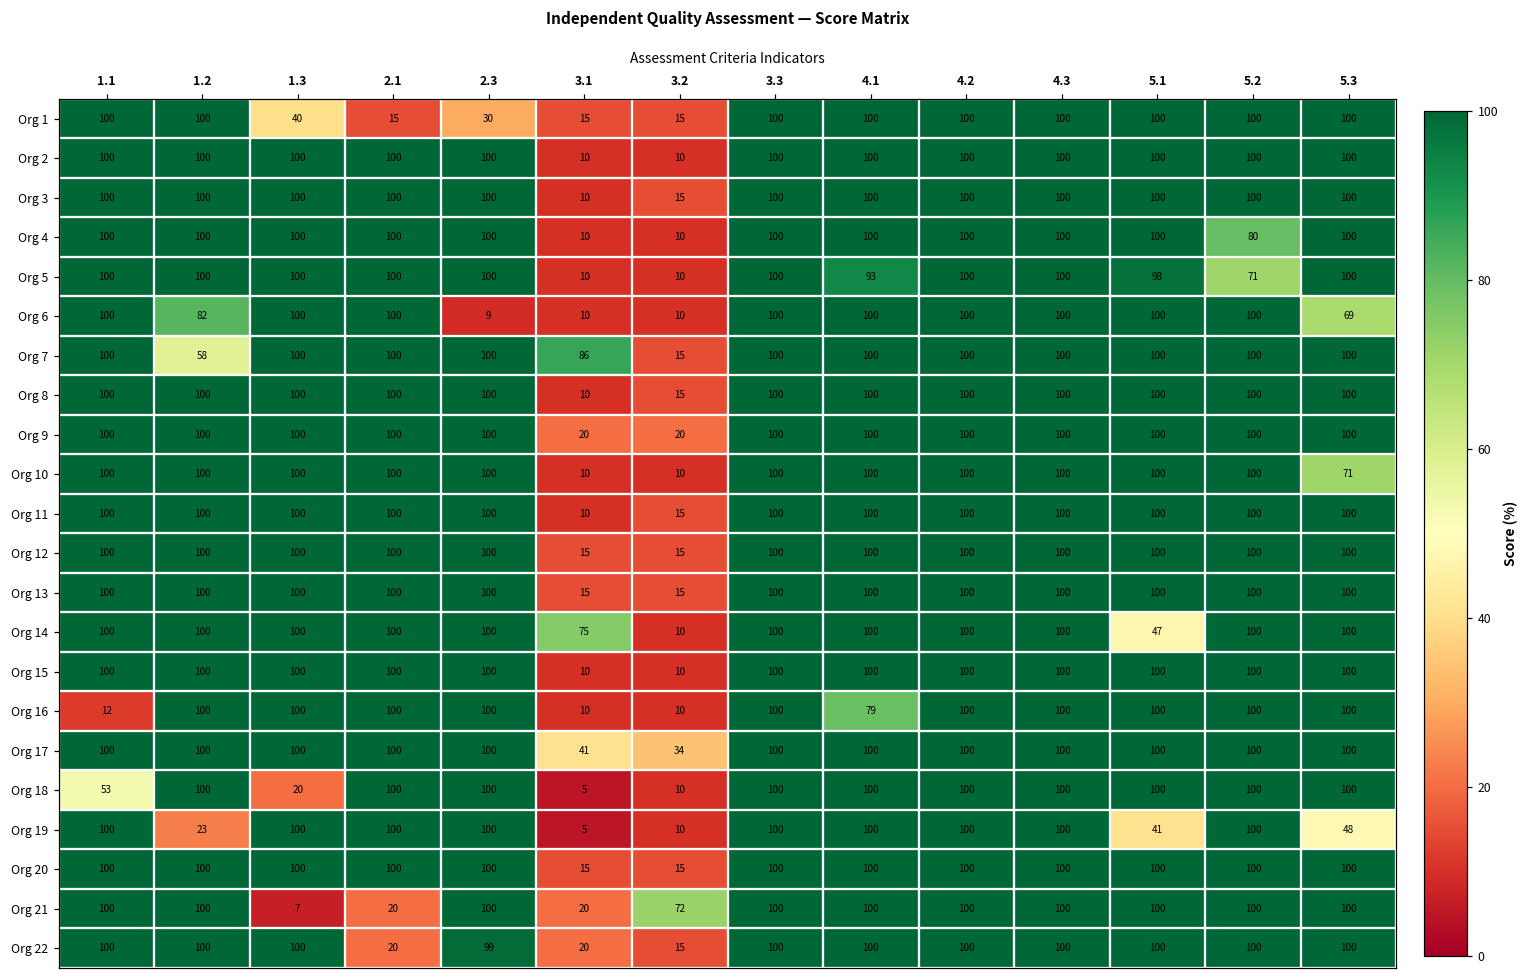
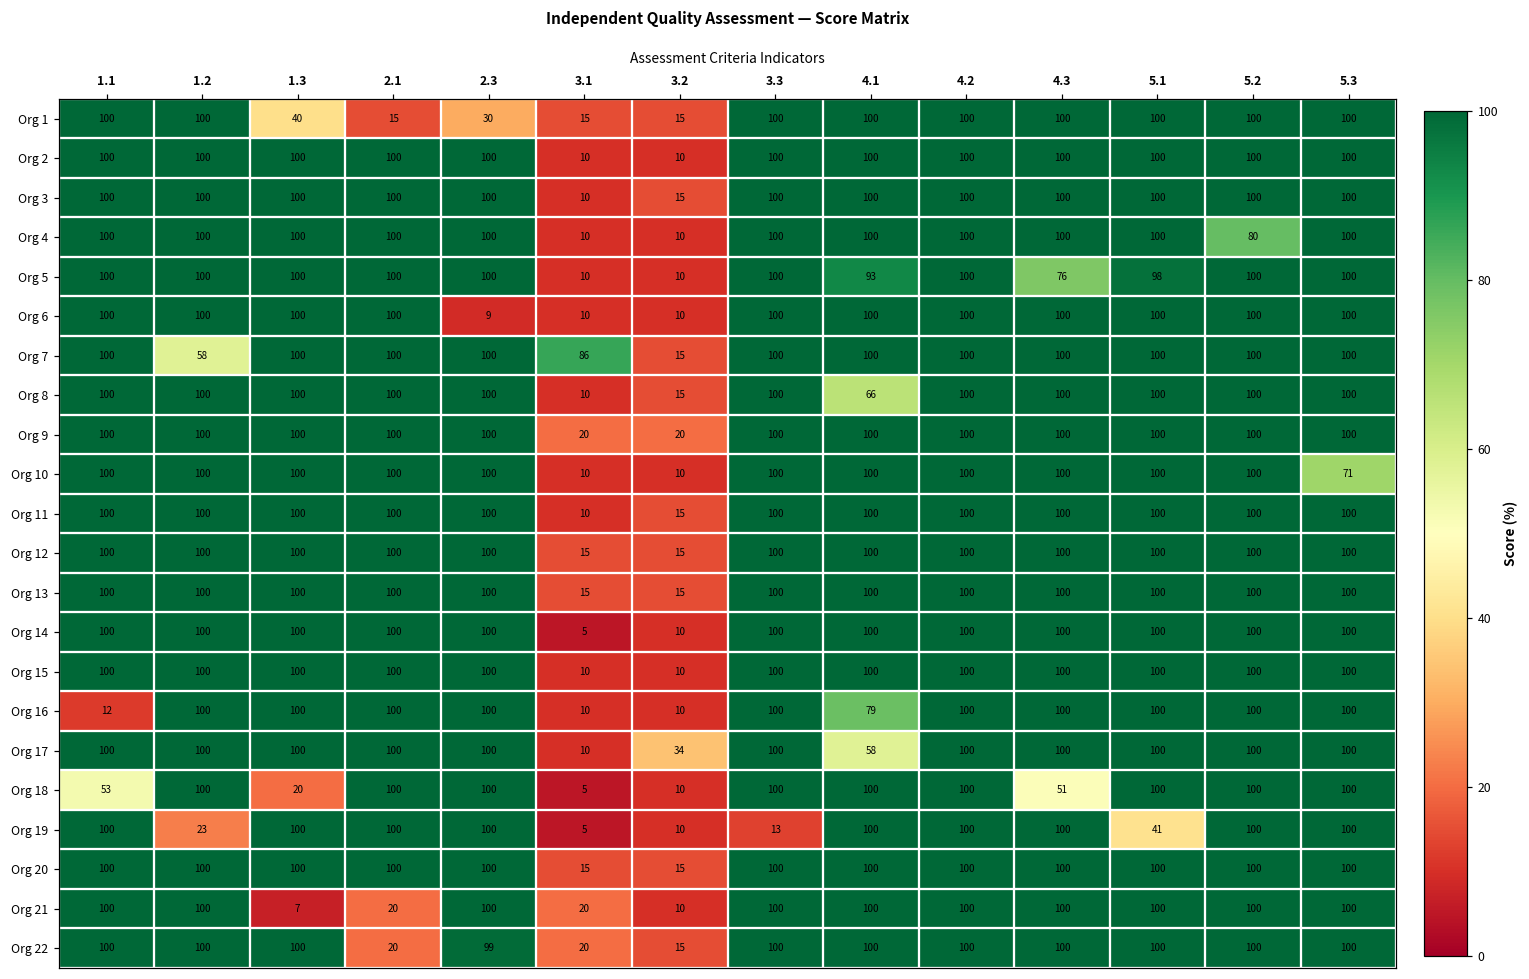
  {
    "Org 5": {
      "1.1": 100,
      "1.2": 100,
      "1.3": 100,
      "2.1": 100,
      "2.3": 100,
      "3.1": 10,
      "3.2": 10,
      "3.3": 100,
      "4.1": 93,
      "4.2": 100,
-     "4.3": 100,
+     "4.3": 76,
      "5.1": 98,
-     "5.2": 71,
+     "5.2": 100,
      "5.3": 100
    },
    "Org 6": {
      "1.1": 100,
-     "1.2": 82,
+     "1.2": 100,
      "1.3": 100,
      "2.1": 100,
      "2.3": 9,
      "3.1": 10,
      "3.2": 10,
      "3.3": 100,
      "4.1": 100,
      "4.2": 100,
      "4.3": 100,
      "5.1": 100,
      "5.2": 100,
-     "5.3": 69
+     "5.3": 100
    },
    "Org 8": {
      "1.1": 100,
      "1.2": 100,
      "1.3": 100,
      "2.1": 100,
      "2.3": 100,
      "3.1": 10,
      "3.2": 15,
      "3.3": 100,
-     "4.1": 100,
+     "4.1": 66,
      "4.2": 100,
      "4.3": 100,
      "5.1": 100,
      "5.2": 100,
      "5.3": 100
    },
    "Org 14": {
      "1.1": 100,
      "1.2": 100,
      "1.3": 100,
      "2.1": 100,
      "2.3": 100,
-     "3.1": 75,
+     "3.1": 5,
      "3.2": 10,
      "3.3": 100,
      "4.1": 100,
      "4.2": 100,
      "4.3": 100,
-     "5.1": 47,
+     "5.1": 100,
      "5.2": 100,
      "5.3": 100
    },
    "Org 17": {
      "1.1": 100,
      "1.2": 100,
      "1.3": 100,
      "2.1": 100,
      "2.3": 100,
-     "3.1": 41,
+     "3.1": 10,
      "3.2": 34,
      "3.3": 100,
-     "4.1": 100,
+     "4.1": 58,
      "4.2": 100,
      "4.3": 100,
      "5.1": 100,
      "5.2": 100,
      "5.3": 100
    },
    "Org 18": {
      "1.1": 53,
      "1.2": 100,
      "1.3": 20,
      "2.1": 100,
      "2.3": 100,
      "3.1": 5,
      "3.2": 10,
      "3.3": 100,
      "4.1": 100,
      "4.2": 100,
-     "4.3": 100,
+     "4.3": 51,
      "5.1": 100,
      "5.2": 100,
      "5.3": 100
    },
    "Org 19": {
      "1.1": 100,
      "1.2": 23,
      "1.3": 100,
      "2.1": 100,
      "2.3": 100,
      "3.1": 5,
      "3.2": 10,
-     "3.3": 100,
+     "3.3": 13,
      "4.1": 100,
      "4.2": 100,
      "4.3": 100,
      "5.1": 41,
      "5.2": 100,
-     "5.3": 48
+     "5.3": 100
    },
    "Org 21": {
      "1.1": 100,
      "1.2": 100,
      "1.3": 7,
      "2.1": 20,
      "2.3": 100,
      "3.1": 20,
-     "3.2": 72,
+     "3.2": 10,
      "3.3": 100,
      "4.1": 100,
      "4.2": 100,
      "4.3": 100,
      "5.1": 100,
      "5.2": 100,
      "5.3": 100
    }
  }
